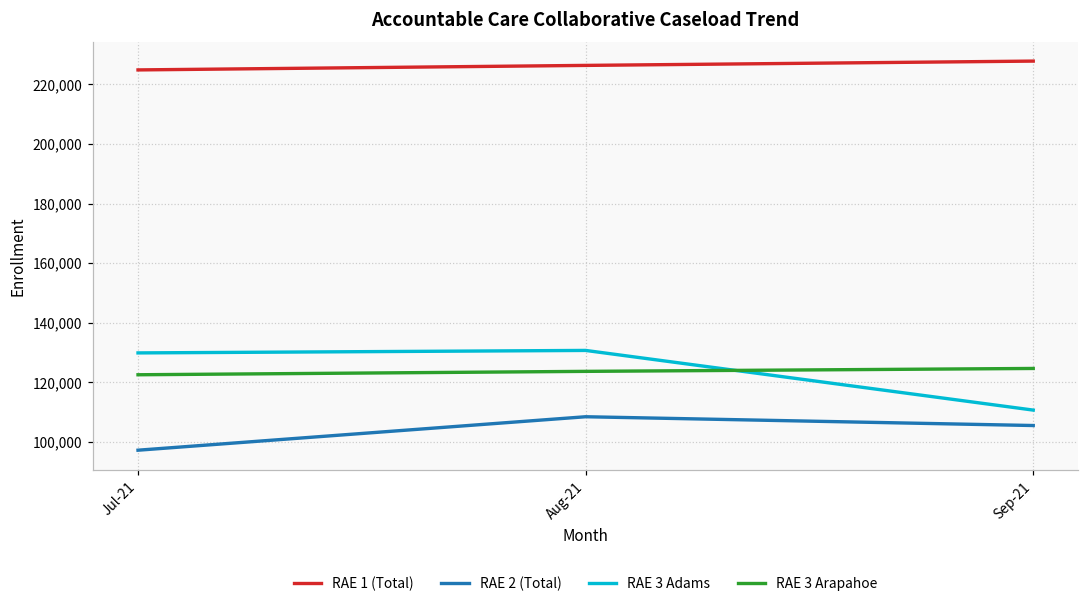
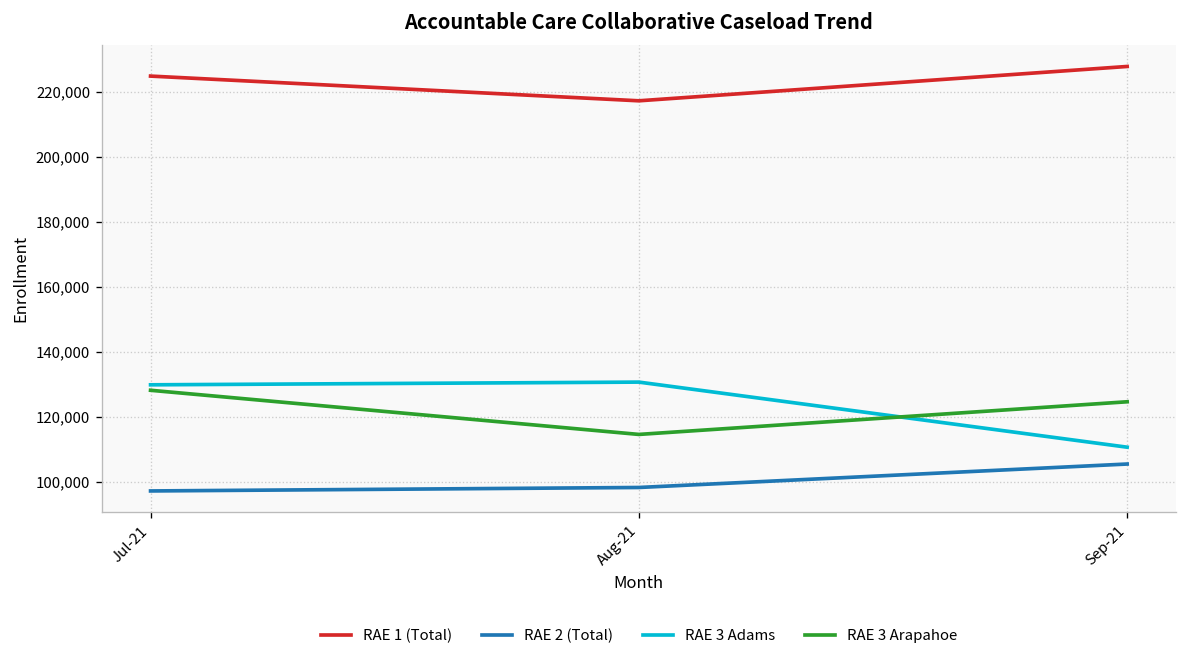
  {
    "RAE 1 (Total)": {
      "Jul-21": "225,000",
-     "Aug-21": "226,000",
+     "Aug-21": "217,000",
      "Sep-21": "228,000"
    },
    "RAE 2 (Total)": {
      "Jul-21": "97,000",
-     "Aug-21": "108,000",
+     "Aug-21": "98,000",
      "Sep-21": "105,000"
    },
    "RAE 3 Adams": {
      "Jul-21": "130,000",
      "Aug-21": "131,000",
      "Sep-21": "111,000"
    },
    "RAE 3 Arapahoe": {
-     "Jul-21": "123,000",
-     "Aug-21": "124,000",
+     "Jul-21": "128,000",
+     "Aug-21": "115,000",
      "Sep-21": "125,000"
    }
  }
